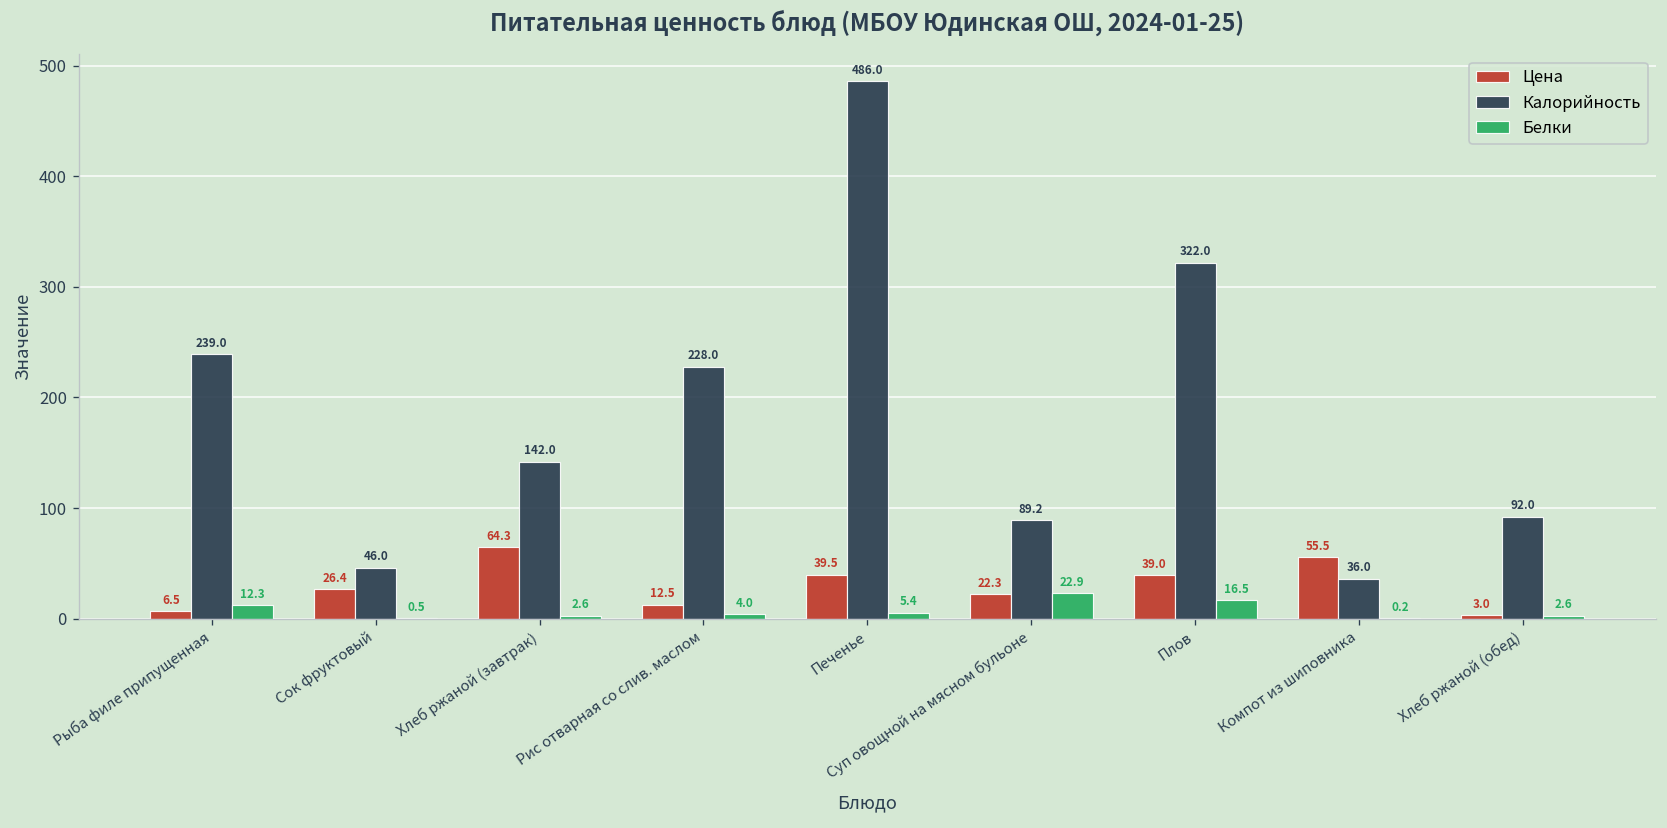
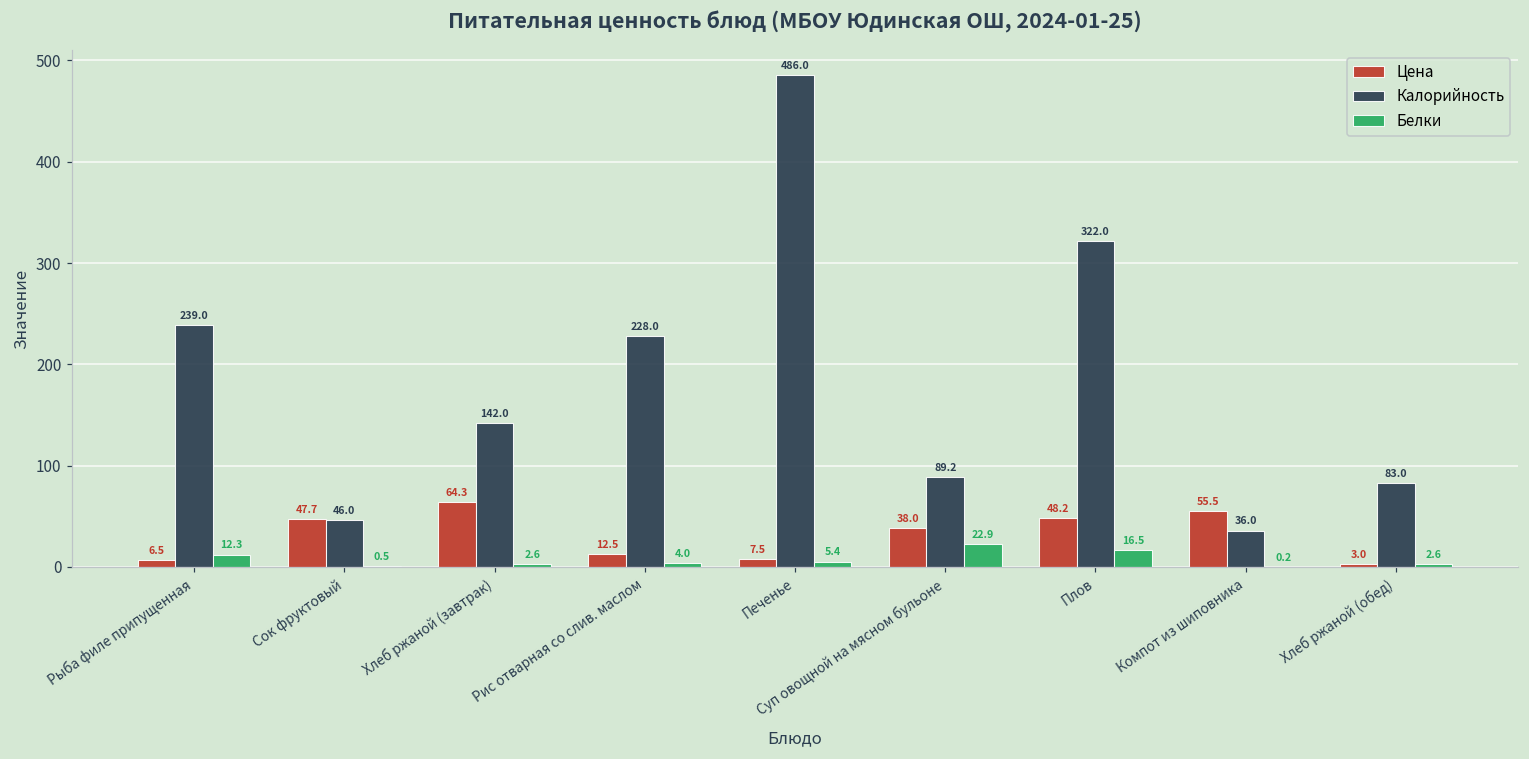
  {
    "Цена": {
      "Рыба филе припущенная": 6.5,
-     "Сок фруктовый": 26.4,
+     "Сок фруктовый": 47.7,
      "Хлеб ржаной (завтрак)": 64.3,
      "Рис отварная со слив. маслом": 12.5,
-     "Печенье": 39.5,
-     "Суп овощной на мясном бульоне": 22.3,
-     "Плов": 39.0,
+     "Печенье": 7.5,
+     "Суп овощной на мясном бульоне": 38.0,
+     "Плов": 48.2,
      "Компот из шиповника": 55.5,
      "Хлеб ржаной (обед)": 3.0
    },
    "Калорийность": {
      "Рыба филе припущенная": 239.0,
      "Сок фруктовый": 46.0,
      "Хлеб ржаной (завтрак)": 142.0,
      "Рис отварная со слив. маслом": 228.0,
      "Печенье": 486.0,
      "Суп овощной на мясном бульоне": 89.2,
      "Плов": 322.0,
      "Компот из шиповника": 36.0,
-     "Хлеб ржаной (обед)": 92.0
+     "Хлеб ржаной (обед)": 83.0
    },
    "Белки": {
      "Рыба филе припущенная": 12.3,
      "Сок фруктовый": 0.5,
      "Хлеб ржаной (завтрак)": 2.6,
      "Рис отварная со слив. маслом": 4.0,
      "Печенье": 5.4,
      "Суп овощной на мясном бульоне": 22.9,
      "Плов": 16.5,
      "Компот из шиповника": 0.2,
      "Хлеб ржаной (обед)": 2.6
    }
  }
